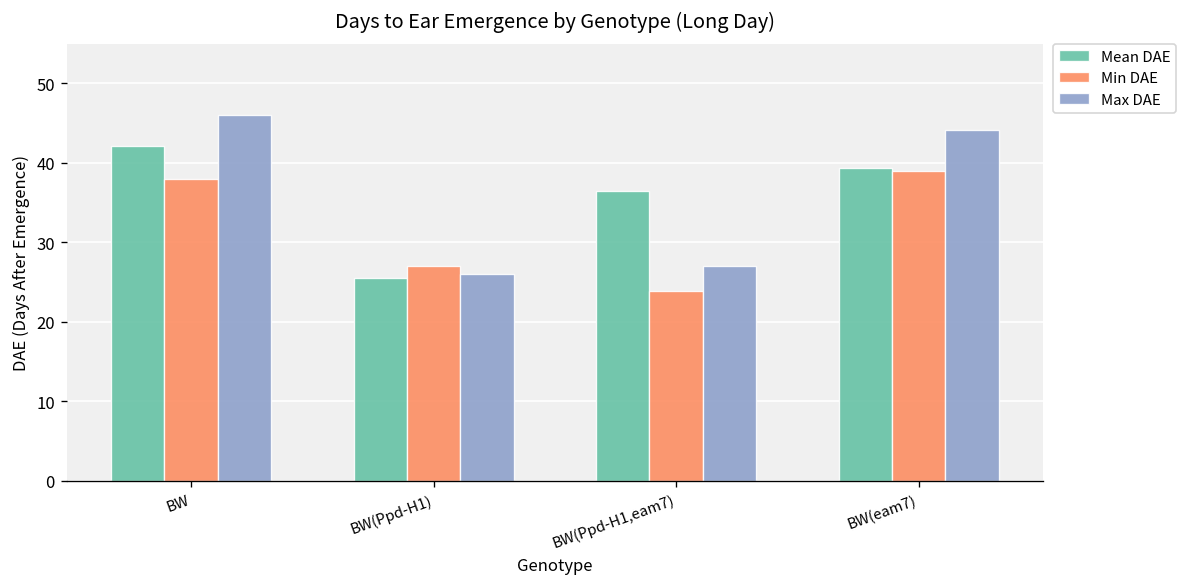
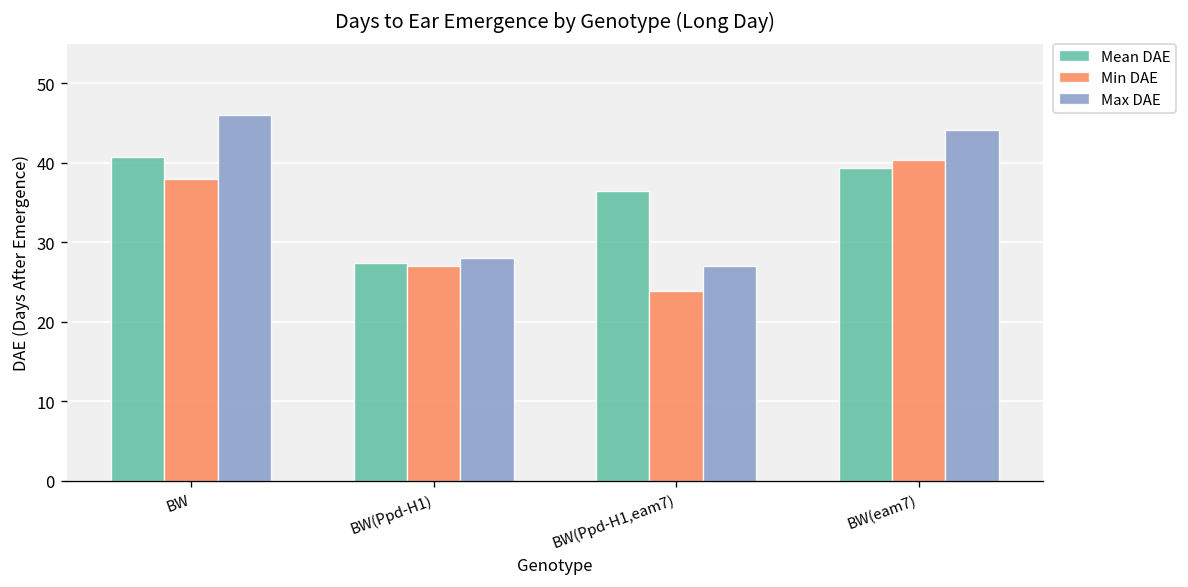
  {
    "Mean DAE": {
-     "BW": 42,
-     "BW(Ppd-H1)": 26,
+     "BW": 41,
+     "BW(Ppd-H1)": 27,
      "BW(Ppd-H1,eam7)": 36,
      "BW(eam7)": 39
    },
    "Min DAE": {
      "BW": 38,
      "BW(Ppd-H1)": 27,
      "BW(Ppd-H1,eam7)": 24,
-     "BW(eam7)": 39
+     "BW(eam7)": 40
    },
    "Max DAE": {
      "BW": 46,
-     "BW(Ppd-H1)": 26,
+     "BW(Ppd-H1)": 28,
      "BW(Ppd-H1,eam7)": 27,
      "BW(eam7)": 44
    }
  }
